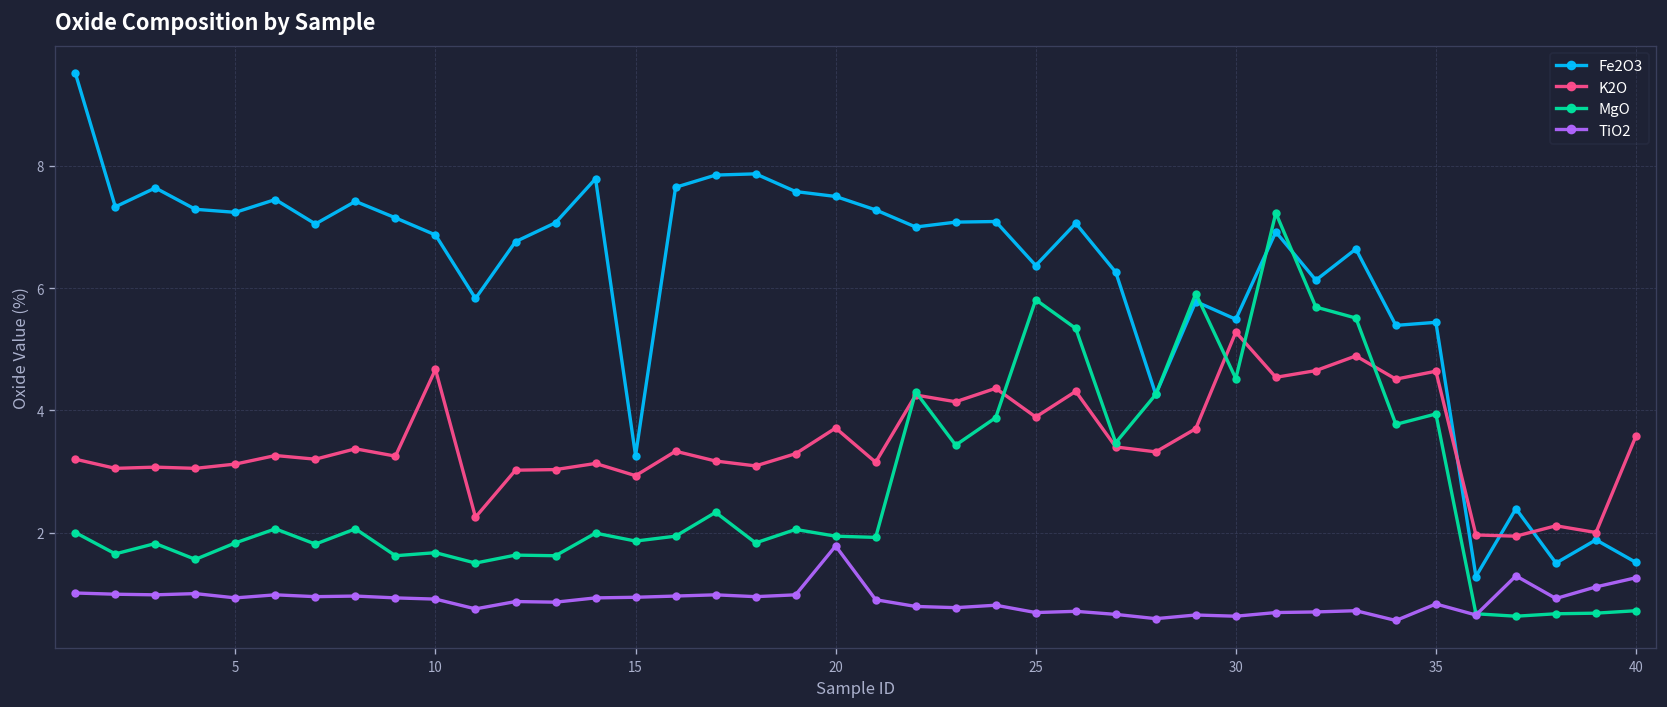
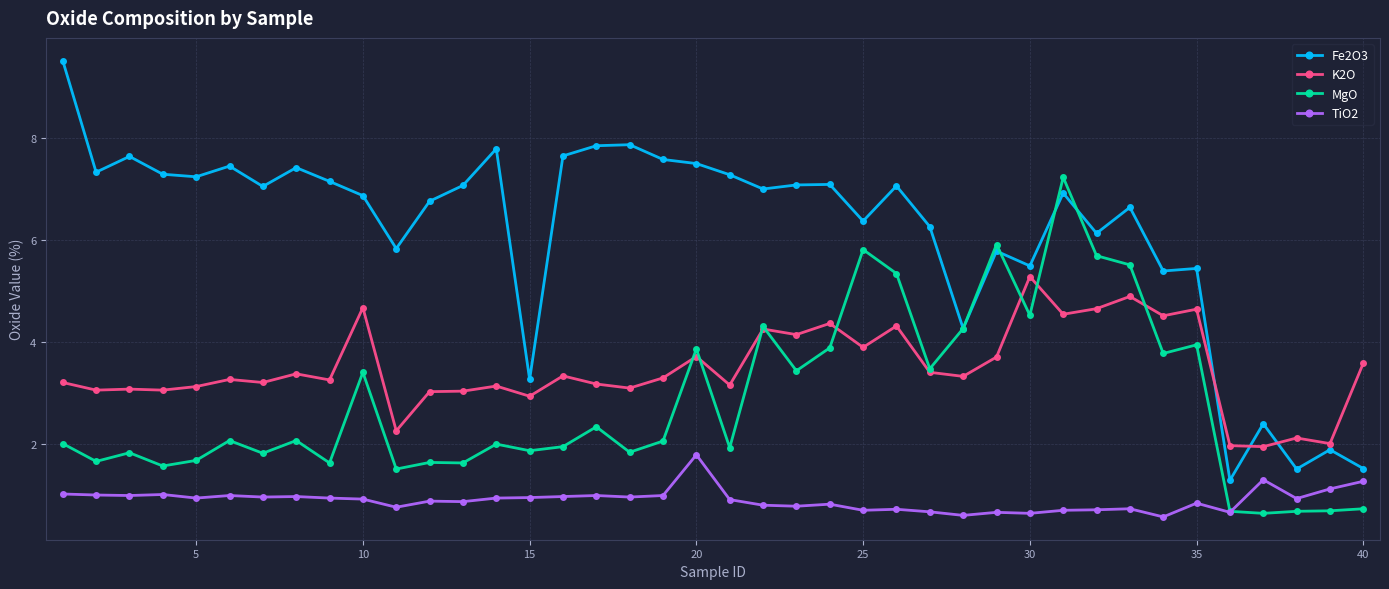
  {
    "Fe2O3": {
      "5": 7.2,
      "10": 6.9,
      "15": 3.3,
      "20": 7.5,
      "25": 6.4,
      "30": 5.5,
      "35": 5.4,
      "40": 1.5
    },
    "K2O": {
      "5": 3.1,
      "10": 4.7,
      "15": 2.9,
      "20": 3.7,
      "25": 3.9,
      "30": 5.3,
      "35": 4.6,
      "40": 3.6
    },
    "MgO": {
-     "5": 1.8,
-     "10": 1.7,
+     "5": 1.7,
+     "10": 3.4,
      "15": 1.9,
-     "20": 1.9,
+     "20": 3.9,
      "25": 5.8,
      "30": 4.5,
      "35": 3.9,
      "40": 0.7
    },
    "TiO2": {
      "5": 0.9,
      "10": 0.9,
      "15": 0.9,
      "20": 1.8,
      "25": 0.7,
      "30": 0.6,
      "35": 0.8,
      "40": 1.3
    }
  }
